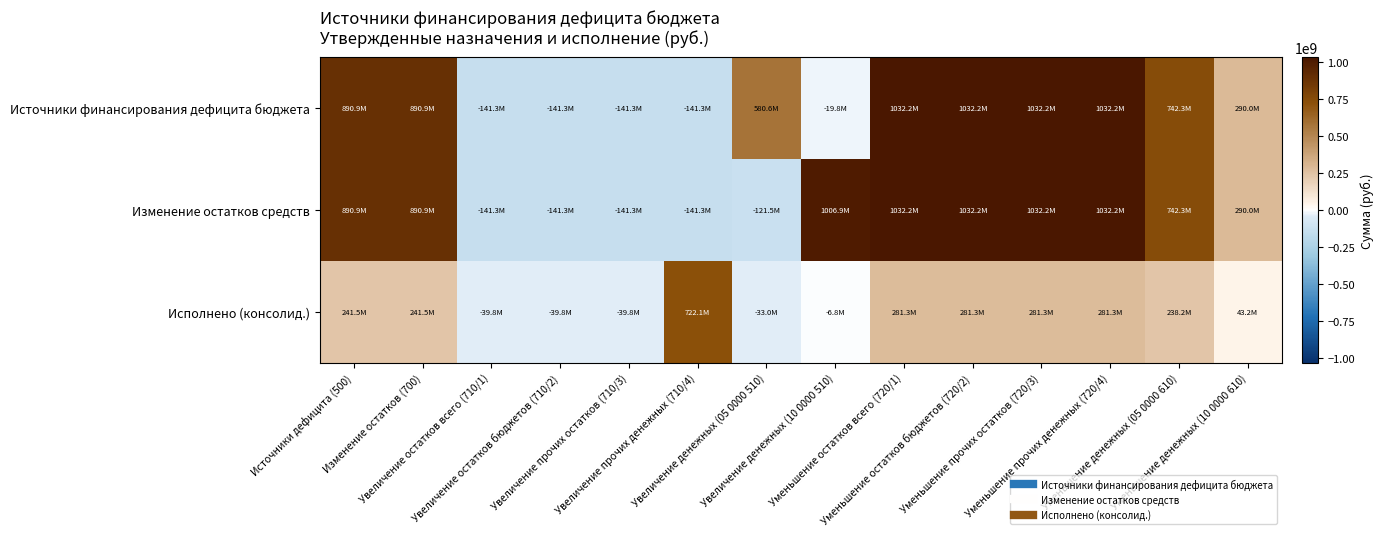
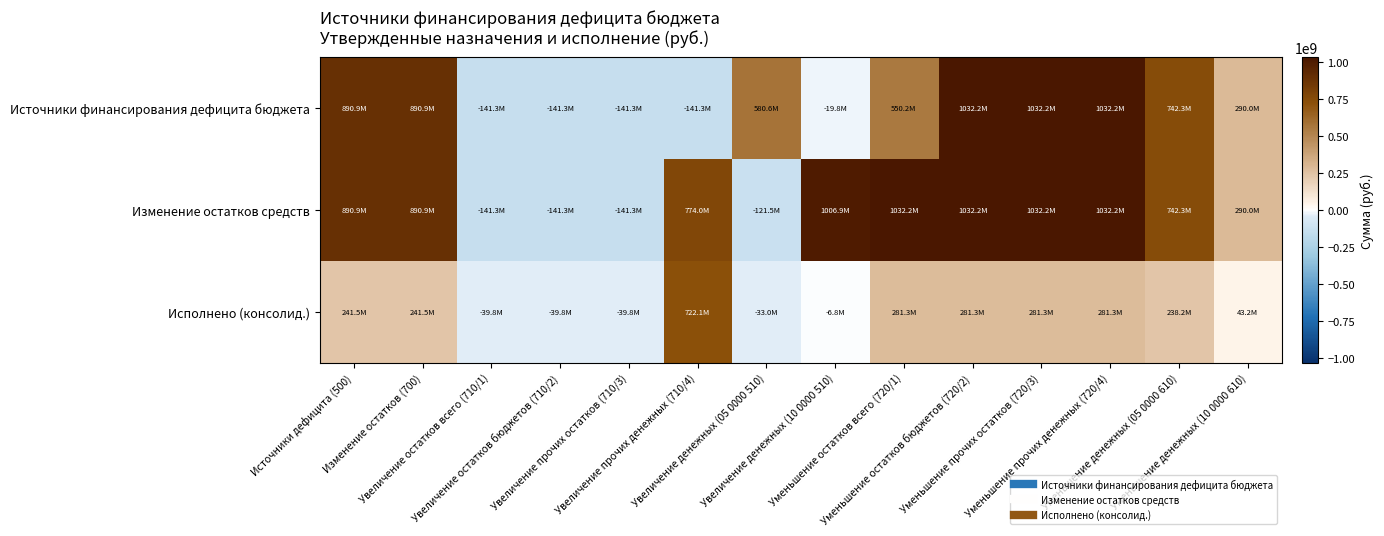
  {
    "Источники финансирования дефицита бюджета": {
      "Источники дефицита (500)": "890.9M",
      "Изменение остатков (700)": "890.9M",
      "Увеличение остатков всего (710/1)": "-141.3M",
      "Увеличение остатков бюджетов (710/2)": "-141.3M",
      "Увеличение прочих остатков (710/3)": "-141.3M",
      "Увеличение прочих денежных (710/4)": "-141.3M",
      "Увеличение денежных (05 0000 510)": "580.6M",
      "Увеличение денежных (10 0000 510)": "-19.8M",
-     "Уменьшение остатков всего (720/1)": "1032.2M",
+     "Уменьшение остатков всего (720/1)": "550.2M",
      "Уменьшение остатков бюджетов (720/2)": "1032.2M",
      "Уменьшение прочих остатков (720/3)": "1032.2M",
      "Уменьшение прочих денежных (720/4)": "1032.2M",
      "Уменьшение денежных (05 0000 610)": "742.3M",
      "Уменьшение денежных (10 0000 610)": "290.0M"
    },
    "Изменение остатков средств": {
      "Источники дефицита (500)": "890.9M",
      "Изменение остатков (700)": "890.9M",
      "Увеличение остатков всего (710/1)": "-141.3M",
      "Увеличение остатков бюджетов (710/2)": "-141.3M",
      "Увеличение прочих остатков (710/3)": "-141.3M",
-     "Увеличение прочих денежных (710/4)": "-141.3M",
+     "Увеличение прочих денежных (710/4)": "774.0M",
      "Увеличение денежных (05 0000 510)": "-121.5M",
      "Увеличение денежных (10 0000 510)": "1006.9M",
      "Уменьшение остатков всего (720/1)": "1032.2M",
      "Уменьшение остатков бюджетов (720/2)": "1032.2M",
      "Уменьшение прочих остатков (720/3)": "1032.2M",
      "Уменьшение прочих денежных (720/4)": "1032.2M",
      "Уменьшение денежных (05 0000 610)": "742.3M",
      "Уменьшение денежных (10 0000 610)": "290.0M"
    },
    "Исполнено (консолид.)": {
      "Источники дефицита (500)": "241.5M",
      "Изменение остатков (700)": "241.5M",
      "Увеличение остатков всего (710/1)": "-39.8M",
      "Увеличение остатков бюджетов (710/2)": "-39.8M",
      "Увеличение прочих остатков (710/3)": "-39.8M",
      "Увеличение прочих денежных (710/4)": "722.1M",
      "Увеличение денежных (05 0000 510)": "-33.0M",
      "Увеличение денежных (10 0000 510)": "-6.8M",
      "Уменьшение остатков всего (720/1)": "281.3M",
      "Уменьшение остатков бюджетов (720/2)": "281.3M",
      "Уменьшение прочих остатков (720/3)": "281.3M",
      "Уменьшение прочих денежных (720/4)": "281.3M",
      "Уменьшение денежных (05 0000 610)": "238.2M",
      "Уменьшение денежных (10 0000 610)": "43.2M"
    }
  }
